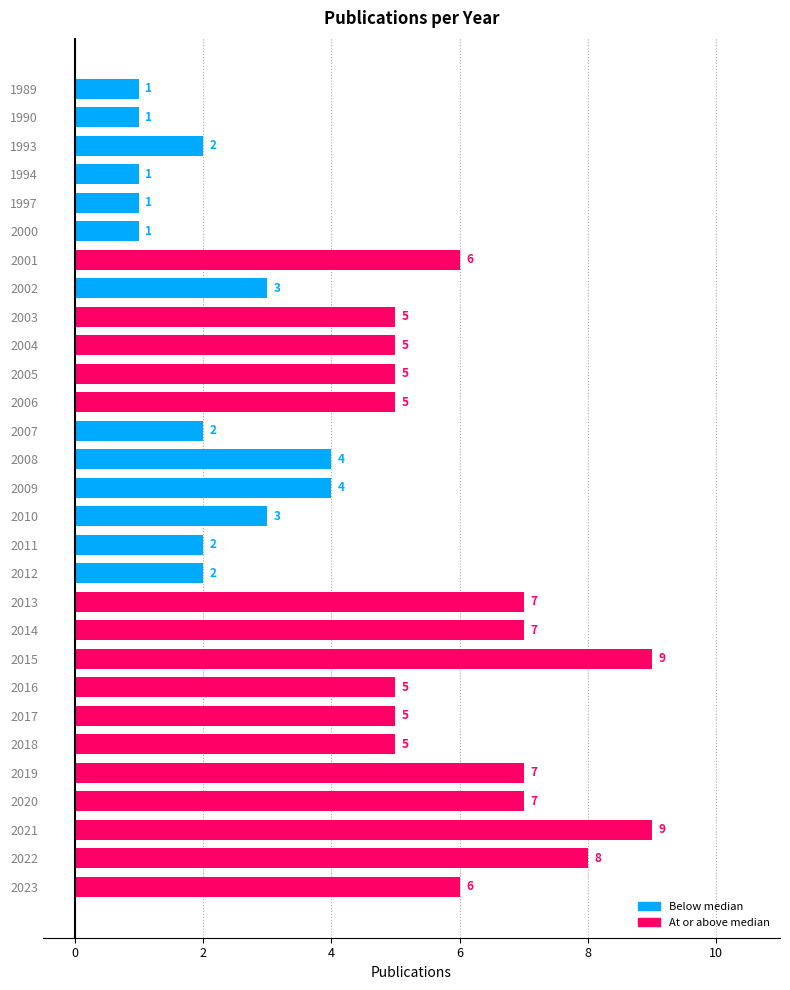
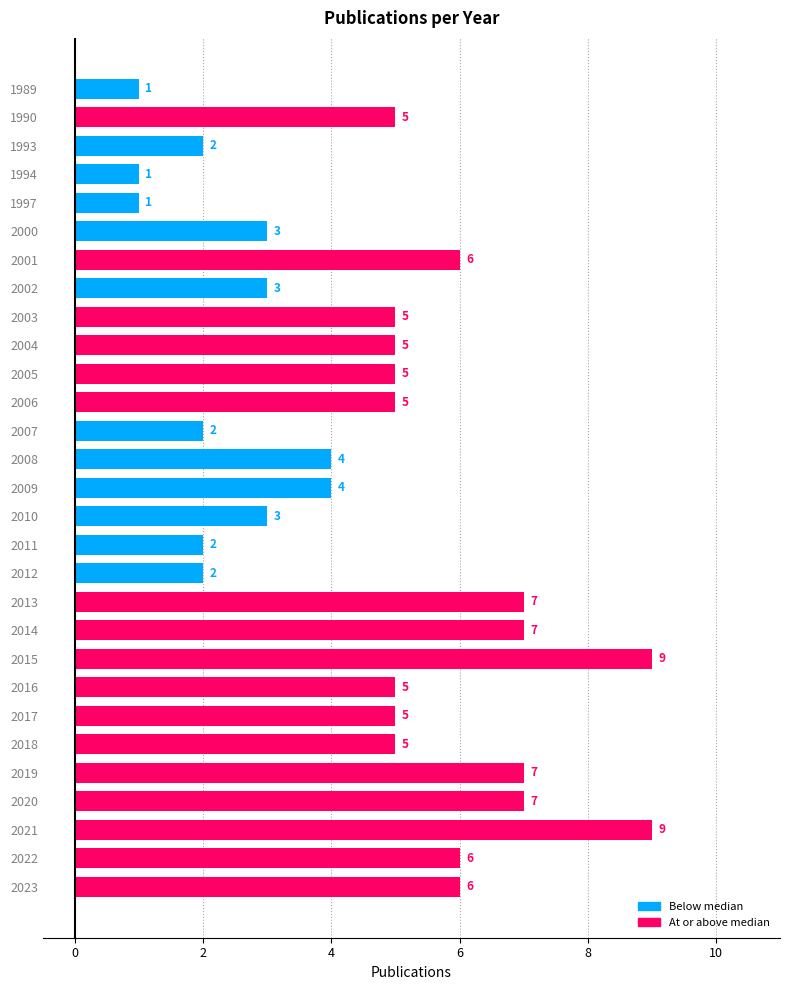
  {
    "1989": 1,
-   "1990": 1,
+   "1990": 5,
    "1993": 2,
    "1994": 1,
    "1997": 1,
-   "2000": 1,
+   "2000": 3,
    "2001": 6,
    "2002": 3,
    "2003": 5,
    "2004": 5,
    "2005": 5,
    "2006": 5,
    "2007": 2,
    "2008": 4,
    "2009": 4,
    "2010": 3,
    "2011": 2,
    "2012": 2,
    "2013": 7,
    "2014": 7,
    "2015": 9,
    "2016": 5,
    "2017": 5,
    "2018": 5,
    "2019": 7,
    "2020": 7,
    "2021": 9,
-   "2022": 8,
+   "2022": 6,
    "2023": 6
  }
